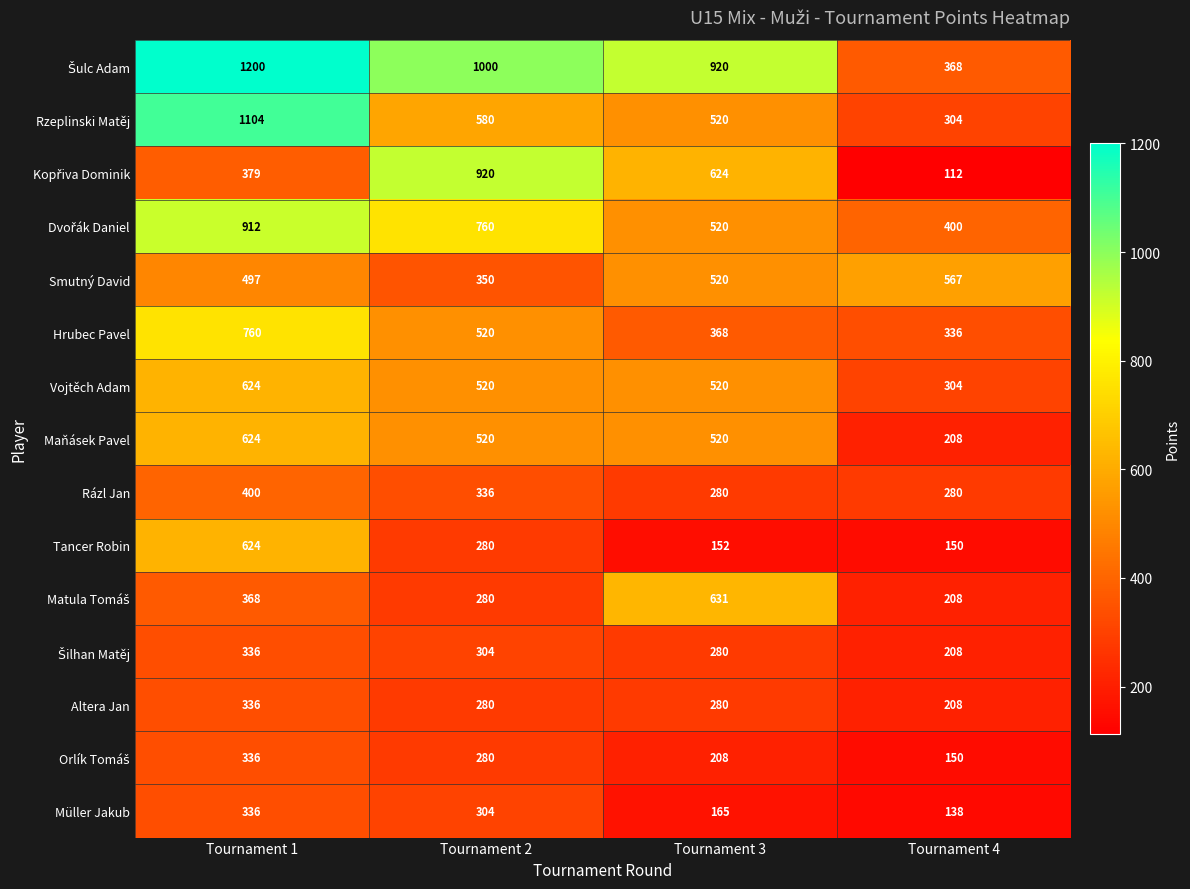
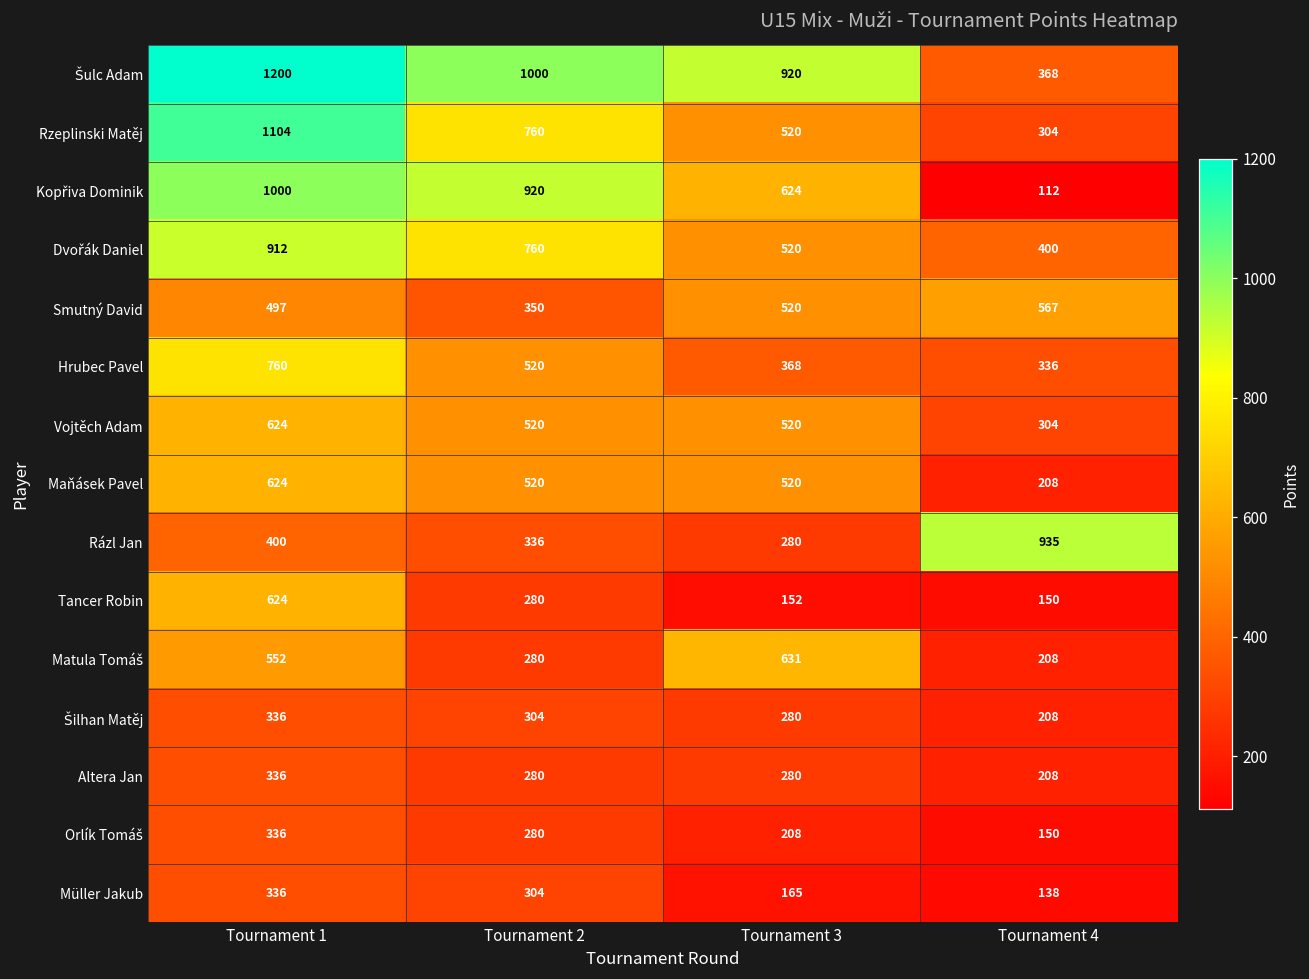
  {
    "Šulc Adam": {
      "Tournament 1": 1200,
      "Tournament 2": 1000,
      "Tournament 3": 920,
      "Tournament 4": 368
    },
    "Rzeplinski Matěj": {
      "Tournament 1": 1104,
-     "Tournament 2": 580,
+     "Tournament 2": 760,
      "Tournament 3": 520,
      "Tournament 4": 304
    },
    "Kopřiva Dominik": {
-     "Tournament 1": 379,
+     "Tournament 1": 1000,
      "Tournament 2": 920,
      "Tournament 3": 624,
      "Tournament 4": 112
    },
    "Dvořák Daniel": {
      "Tournament 1": 912,
      "Tournament 2": 760,
      "Tournament 3": 520,
      "Tournament 4": 400
    },
    "Smutný David": {
      "Tournament 1": 497,
      "Tournament 2": 350,
      "Tournament 3": 520,
      "Tournament 4": 567
    },
    "Hrubec Pavel": {
      "Tournament 1": 760,
      "Tournament 2": 520,
      "Tournament 3": 368,
      "Tournament 4": 336
    },
    "Vojtěch Adam": {
      "Tournament 1": 624,
      "Tournament 2": 520,
      "Tournament 3": 520,
      "Tournament 4": 304
    },
    "Maňásek Pavel": {
      "Tournament 1": 624,
      "Tournament 2": 520,
      "Tournament 3": 520,
      "Tournament 4": 208
    },
    "Rázl Jan": {
      "Tournament 1": 400,
      "Tournament 2": 336,
      "Tournament 3": 280,
-     "Tournament 4": 280
+     "Tournament 4": 935
    },
    "Tancer Robin": {
      "Tournament 1": 624,
      "Tournament 2": 280,
      "Tournament 3": 152,
      "Tournament 4": 150
    },
    "Matula Tomáš": {
-     "Tournament 1": 368,
+     "Tournament 1": 552,
      "Tournament 2": 280,
      "Tournament 3": 631,
      "Tournament 4": 208
    },
    "Šilhan Matěj": {
      "Tournament 1": 336,
      "Tournament 2": 304,
      "Tournament 3": 280,
      "Tournament 4": 208
    },
    "Altera Jan": {
      "Tournament 1": 336,
      "Tournament 2": 280,
      "Tournament 3": 280,
      "Tournament 4": 208
    },
    "Orlík Tomáš": {
      "Tournament 1": 336,
      "Tournament 2": 280,
      "Tournament 3": 208,
      "Tournament 4": 150
    },
    "Müller Jakub": {
      "Tournament 1": 336,
      "Tournament 2": 304,
      "Tournament 3": 165,
      "Tournament 4": 138
    }
  }
